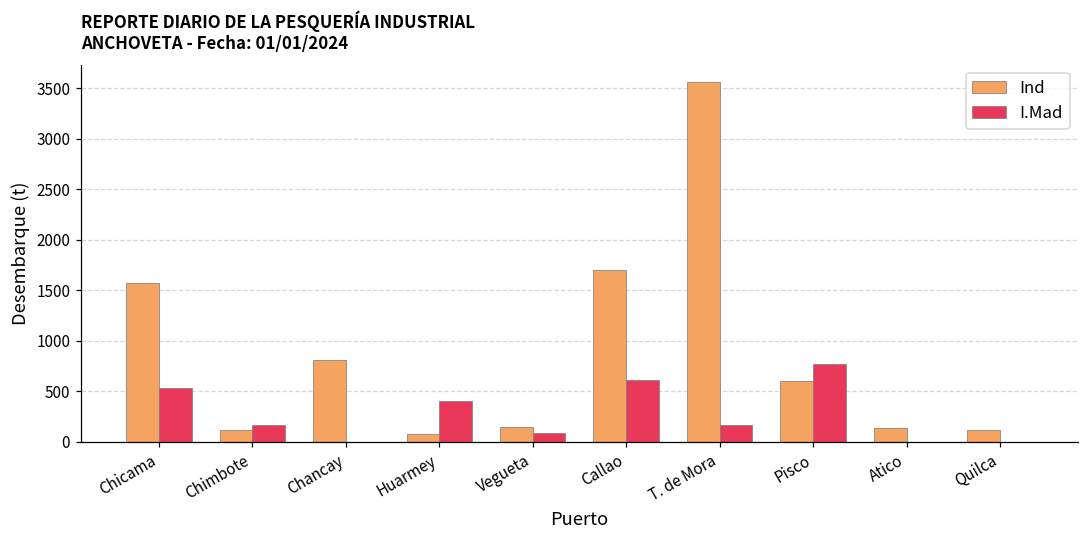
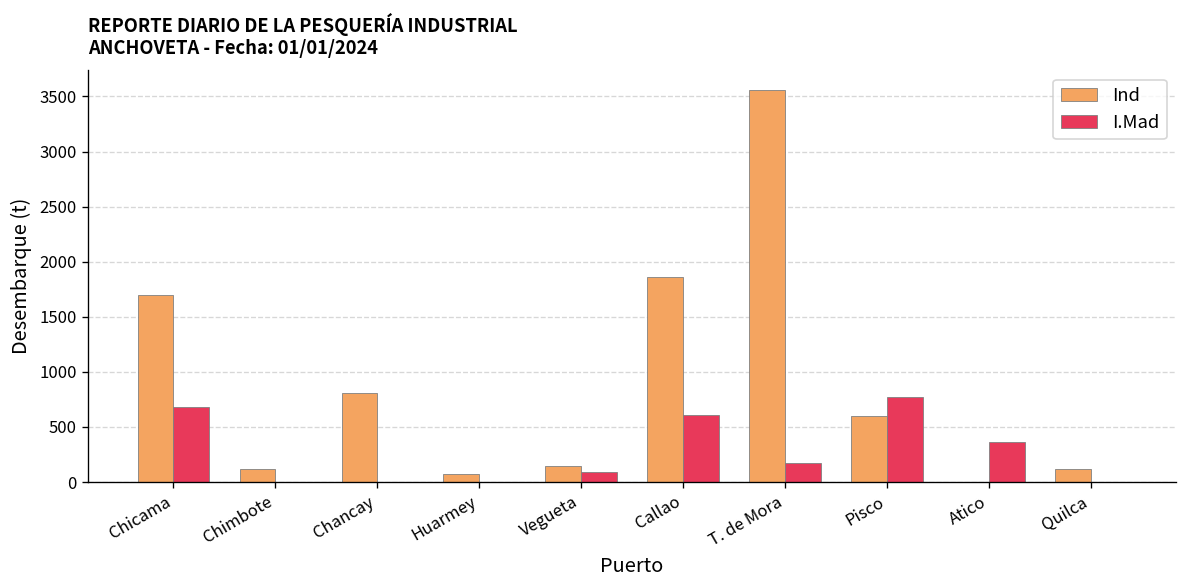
  {
    "Ind": {
-     "Chicama": 1600,
+     "Chicama": 1700,
      "Chimbote": 100,
      "Chancay": 800,
      "Huarmey": 100,
      "Vegueta": 100,
-     "Callao": 1700,
+     "Callao": 1900,
      "T. de Mora": 3600,
      "Pisco": 600,
-     "Atico": 100,
+     "Atico": 0,
      "Quilca": 100
    },
    "I.Mad": {
-     "Chicama": 500,
-     "Chimbote": 200,
+     "Chicama": 700,
+     "Chimbote": 0,
      "Chancay": 0,
-     "Huarmey": 400,
+     "Huarmey": 0,
      "Vegueta": 100,
      "Callao": 600,
      "T. de Mora": 200,
      "Pisco": 800,
-     "Atico": 0,
+     "Atico": 400,
      "Quilca": 0
    }
  }
